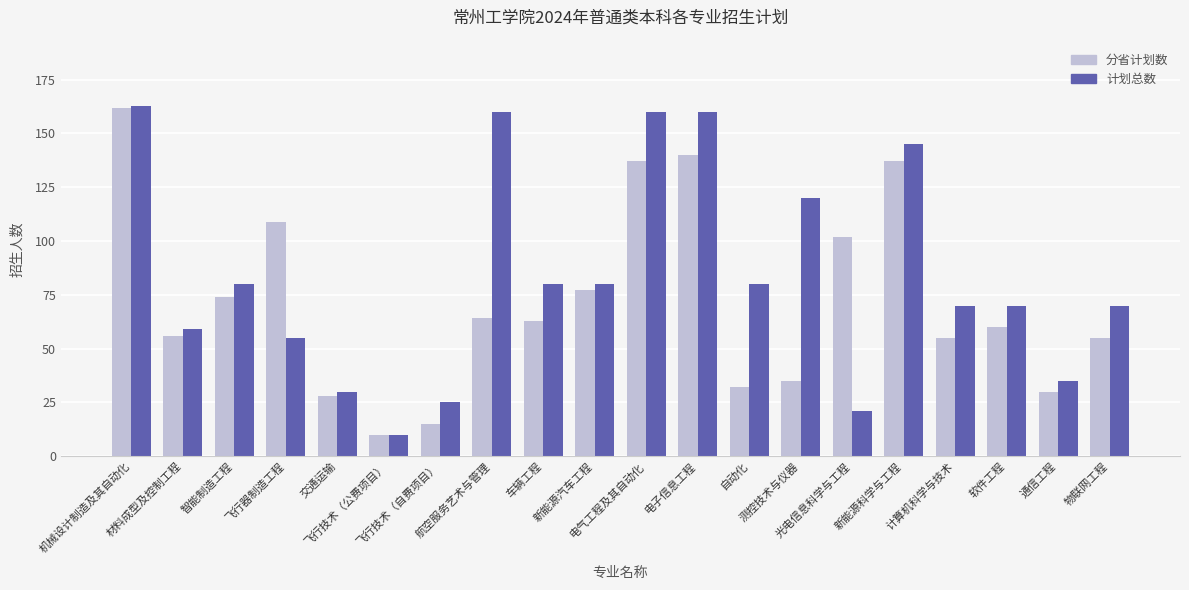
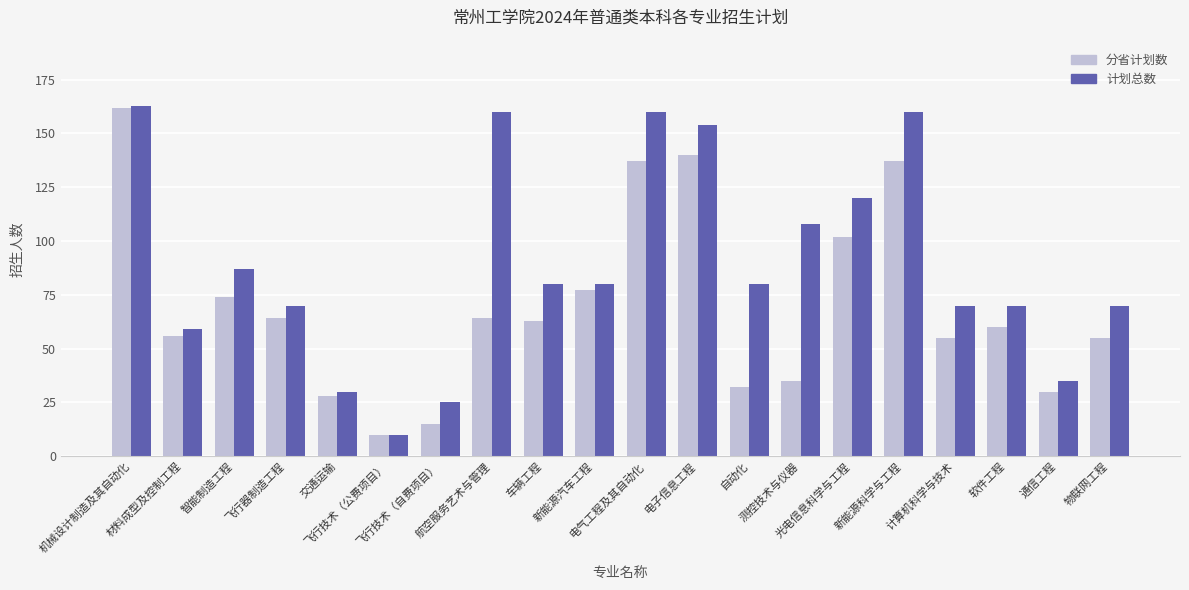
  {
    "分省计划数": {
      "机械设计制造及其自动化": 162,
      "材料成型及控制工程": 56,
      "智能制造工程": 74,
-     "飞行器制造工程": 109,
+     "飞行器制造工程": 64,
      "交通运输": 28,
      "飞行技术（公费项目）": 10,
      "飞行技术（自费项目）": 15,
      "航空服务艺术与管理": 64,
      "车辆工程": 63,
      "新能源汽车工程": 77,
      "电气工程及其自动化": 137,
      "电子信息工程": 140,
      "自动化": 32,
      "测控技术与仪器": 35,
      "光电信息科学与工程": 102,
      "新能源科学与工程": 137,
      "计算机科学与技术": 55,
      "软件工程": 60,
      "通信工程": 30,
      "物联网工程": 55
    },
    "计划总数": {
      "机械设计制造及其自动化": 163,
      "材料成型及控制工程": 59,
-     "智能制造工程": 80,
-     "飞行器制造工程": 55,
+     "智能制造工程": 87,
+     "飞行器制造工程": 70,
      "交通运输": 30,
      "飞行技术（公费项目）": 10,
      "飞行技术（自费项目）": 25,
      "航空服务艺术与管理": 160,
      "车辆工程": 80,
      "新能源汽车工程": 80,
      "电气工程及其自动化": 160,
-     "电子信息工程": 160,
+     "电子信息工程": 154,
      "自动化": 80,
-     "测控技术与仪器": 120,
-     "光电信息科学与工程": 21,
-     "新能源科学与工程": 145,
+     "测控技术与仪器": 108,
+     "光电信息科学与工程": 120,
+     "新能源科学与工程": 160,
      "计算机科学与技术": 70,
      "软件工程": 70,
      "通信工程": 35,
      "物联网工程": 70
    }
  }
